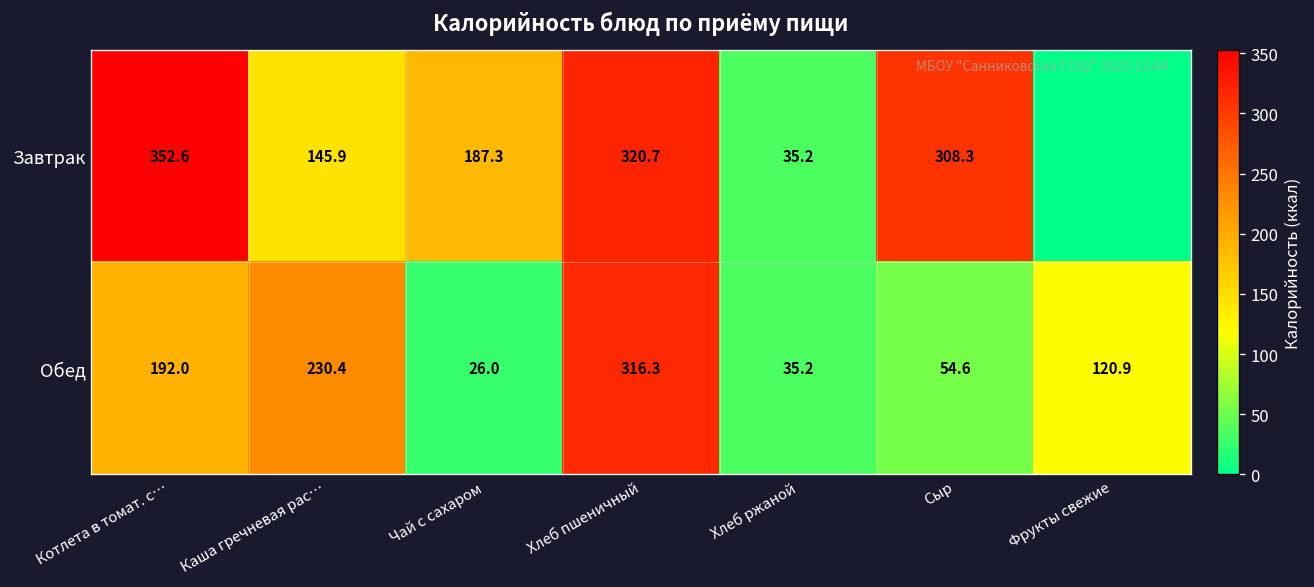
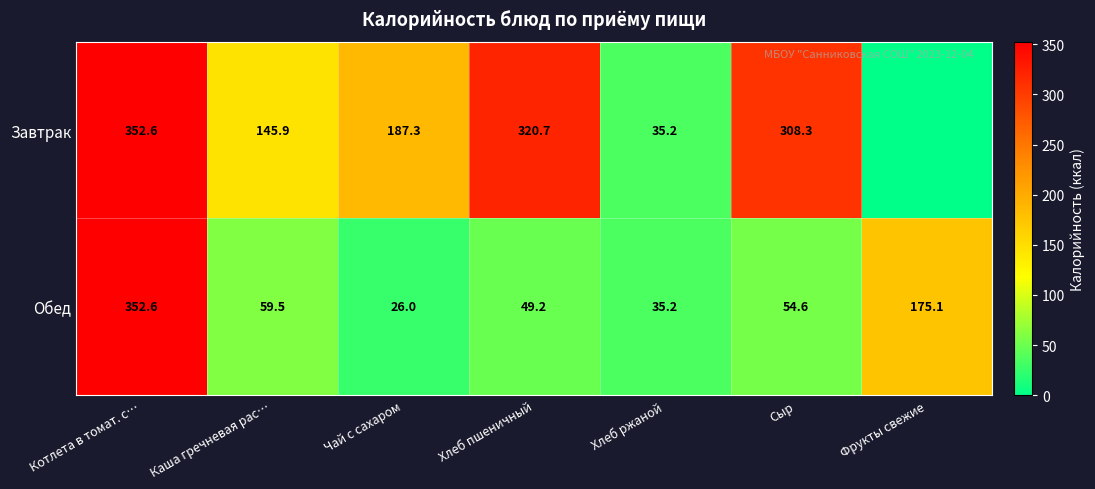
  {
    "Завтрак": {
      "Котлета в томат. с…": 352.6,
      "Каша гречневая рас…": 145.9,
      "Чай с сахаром": 187.3,
      "Хлеб пшеничный": 320.7,
      "Хлеб ржаной": 35.2,
      "Сыр": 308.3
    },
    "Обед": {
-     "Котлета в томат. с…": 192.0,
-     "Каша гречневая рас…": 230.4,
+     "Котлета в томат. с…": 352.6,
+     "Каша гречневая рас…": 59.5,
      "Чай с сахаром": 26.0,
-     "Хлеб пшеничный": 316.3,
+     "Хлеб пшеничный": 49.2,
      "Хлеб ржаной": 35.2,
      "Сыр": 54.6,
-     "Фрукты свежие": 120.9
+     "Фрукты свежие": 175.1
    }
  }
